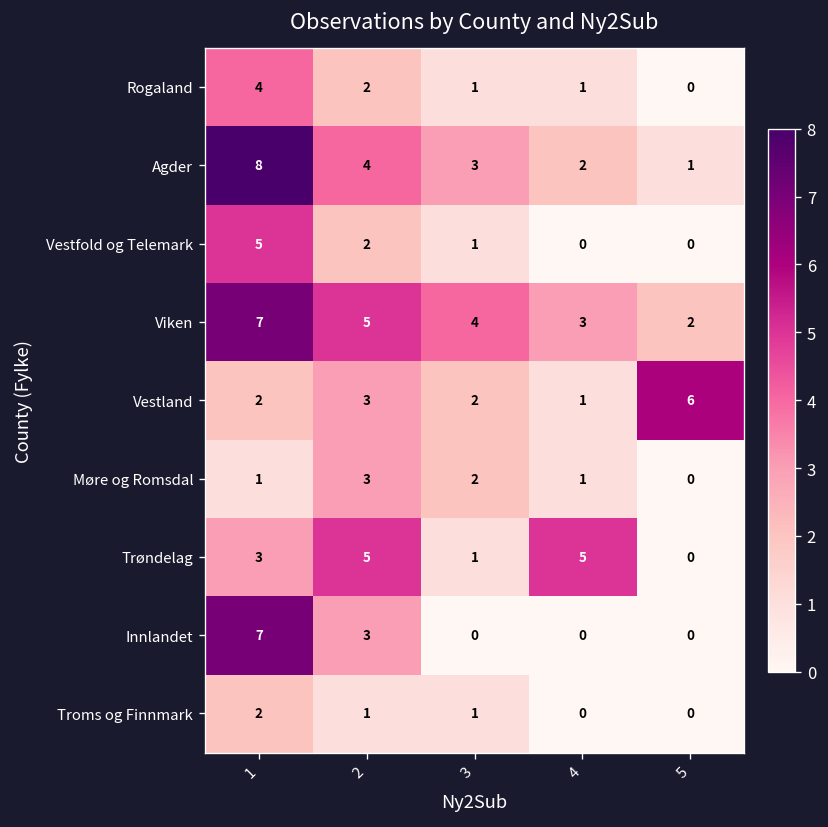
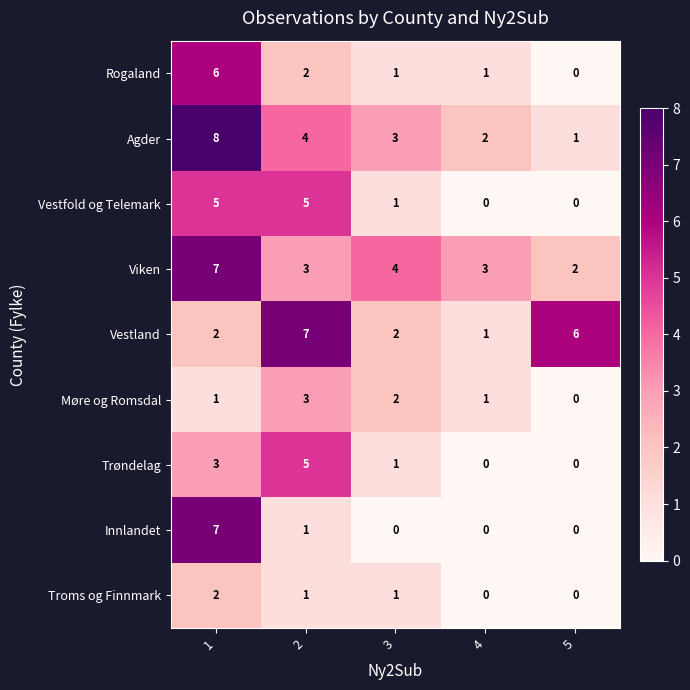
  {
    "Rogaland": {
-     "1": 4,
+     "1": 6,
      "2": 2,
      "3": 1,
      "4": 1,
      "5": 0
    },
    "Agder": {
      "1": 8,
      "2": 4,
      "3": 3,
      "4": 2,
      "5": 1
    },
    "Vestfold og Telemark": {
      "1": 5,
-     "2": 2,
+     "2": 5,
      "3": 1,
      "4": 0,
      "5": 0
    },
    "Viken": {
      "1": 7,
-     "2": 5,
+     "2": 3,
      "3": 4,
      "4": 3,
      "5": 2
    },
    "Vestland": {
      "1": 2,
-     "2": 3,
+     "2": 7,
      "3": 2,
      "4": 1,
      "5": 6
    },
    "Møre og Romsdal": {
      "1": 1,
      "2": 3,
      "3": 2,
      "4": 1,
      "5": 0
    },
    "Trøndelag": {
      "1": 3,
      "2": 5,
      "3": 1,
-     "4": 5,
+     "4": 0,
      "5": 0
    },
    "Innlandet": {
      "1": 7,
-     "2": 3,
+     "2": 1,
      "3": 0,
      "4": 0,
      "5": 0
    },
    "Troms og Finnmark": {
      "1": 2,
      "2": 1,
      "3": 1,
      "4": 0,
      "5": 0
    }
  }
